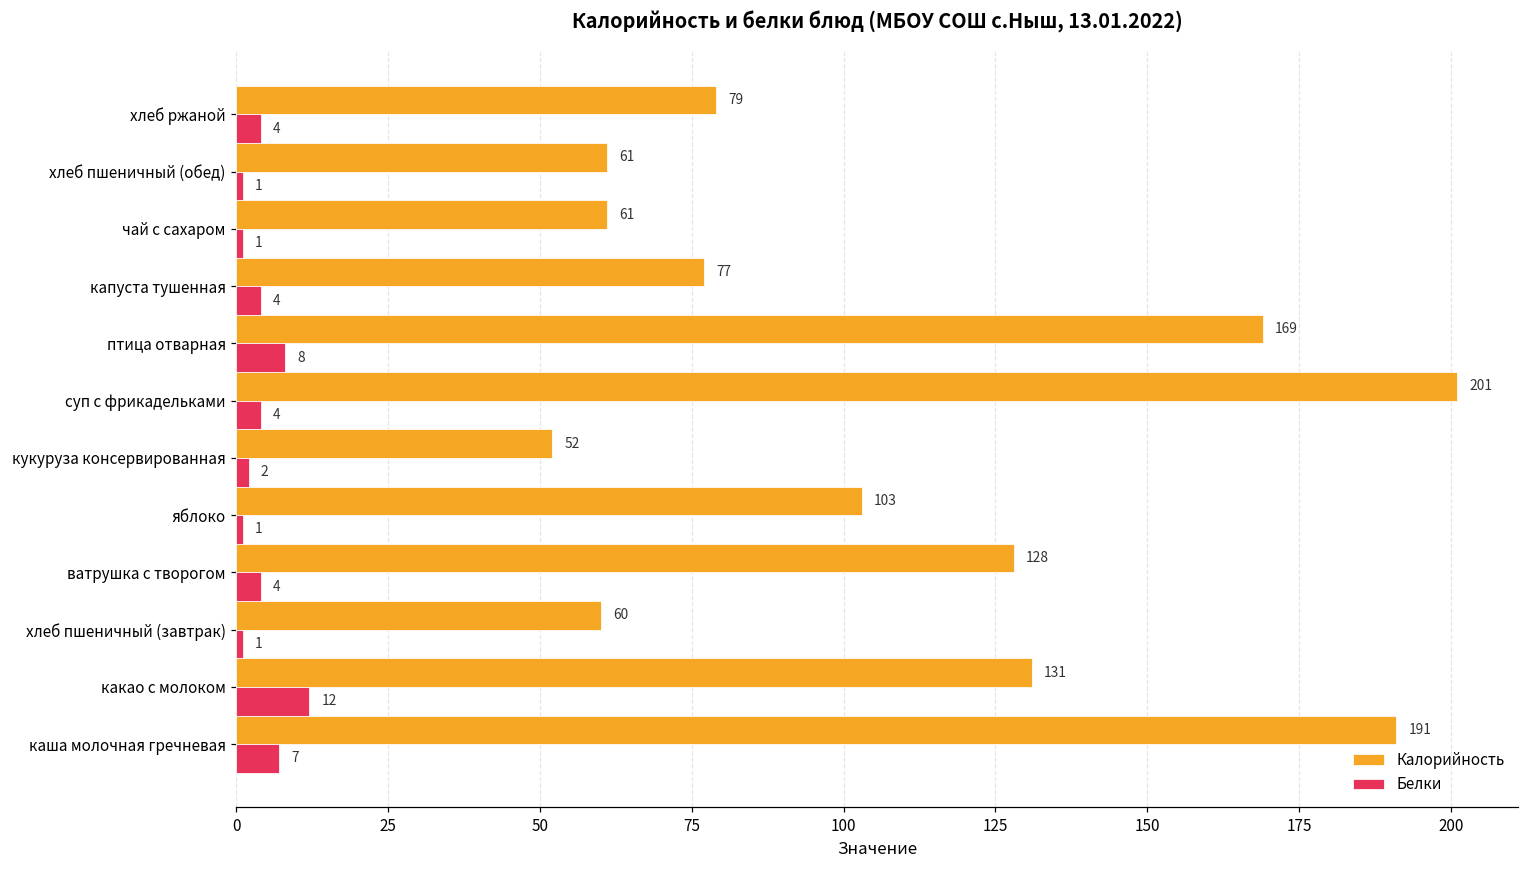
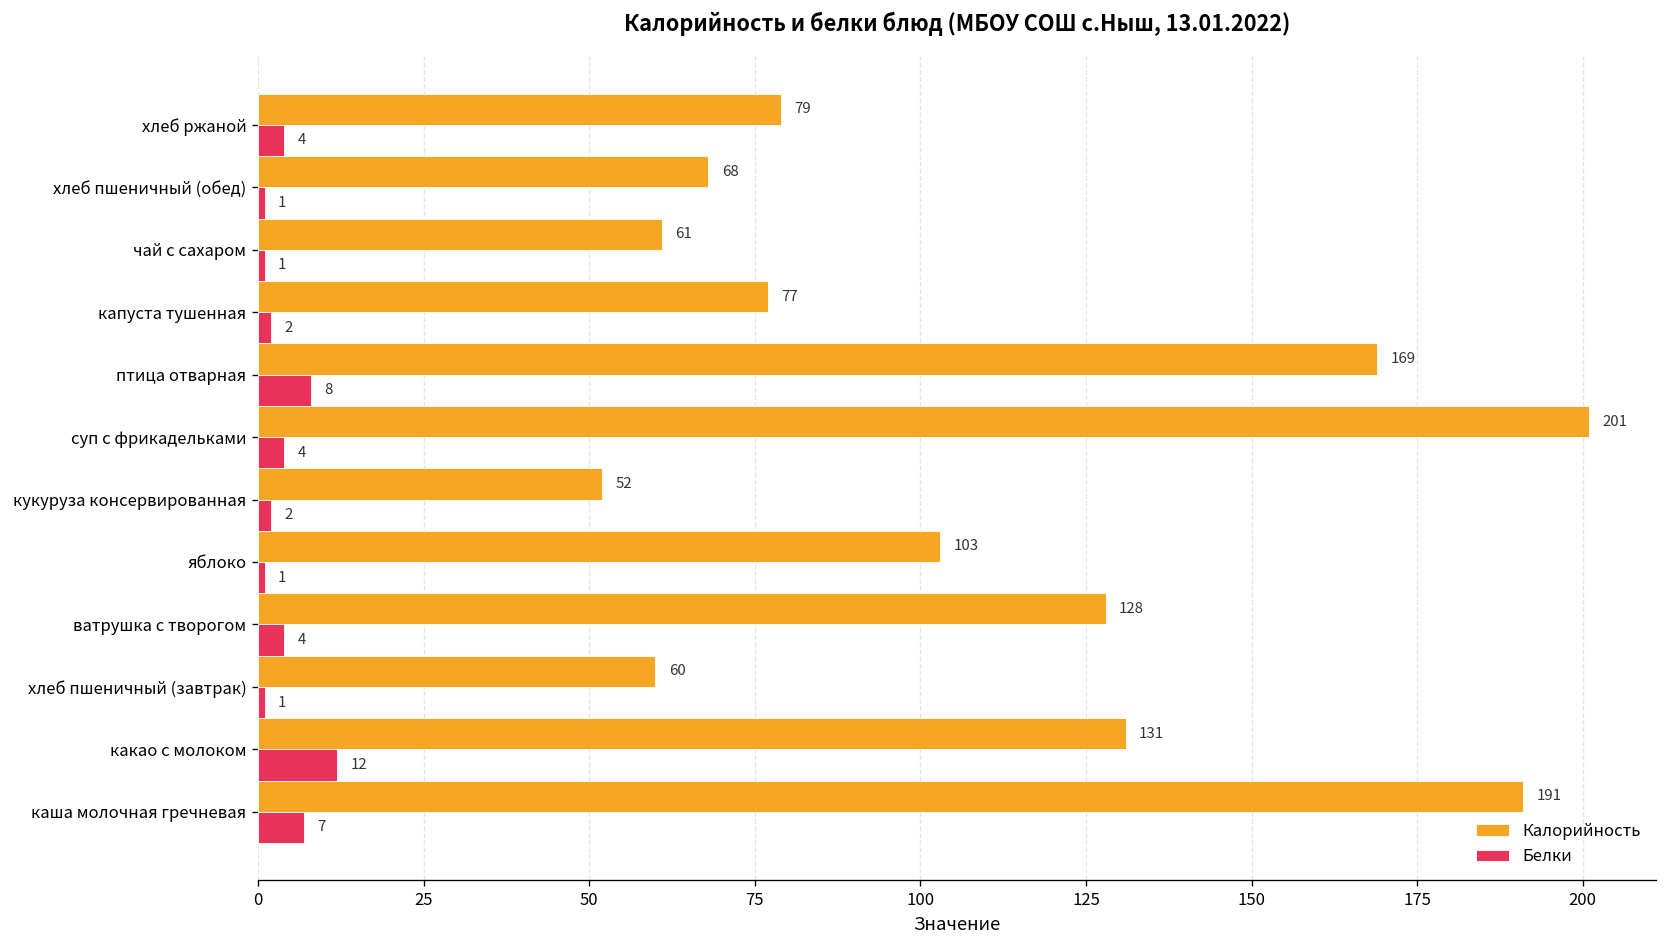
  {
    "Калорийность": {
      "хлеб ржаной": 79,
-     "хлеб пшеничный (обед)": 61,
+     "хлеб пшеничный (обед)": 68,
      "чай с сахаром": 61,
      "капуста тушенная": 77,
      "птица отварная": 169,
      "суп с фрикадельками": 201,
      "кукуруза консервированная": 52,
      "яблоко": 103,
      "ватрушка с творогом": 128,
      "хлеб пшеничный (завтрак)": 60,
      "какао с молоком": 131,
      "каша молочная гречневая": 191
    },
    "Белки": {
      "хлеб ржаной": 4,
      "хлеб пшеничный (обед)": 1,
      "чай с сахаром": 1,
-     "капуста тушенная": 4,
+     "капуста тушенная": 2,
      "птица отварная": 8,
      "суп с фрикадельками": 4,
      "кукуруза консервированная": 2,
      "яблоко": 1,
      "ватрушка с творогом": 4,
      "хлеб пшеничный (завтрак)": 1,
      "какао с молоком": 12,
      "каша молочная гречневая": 7
    }
  }
